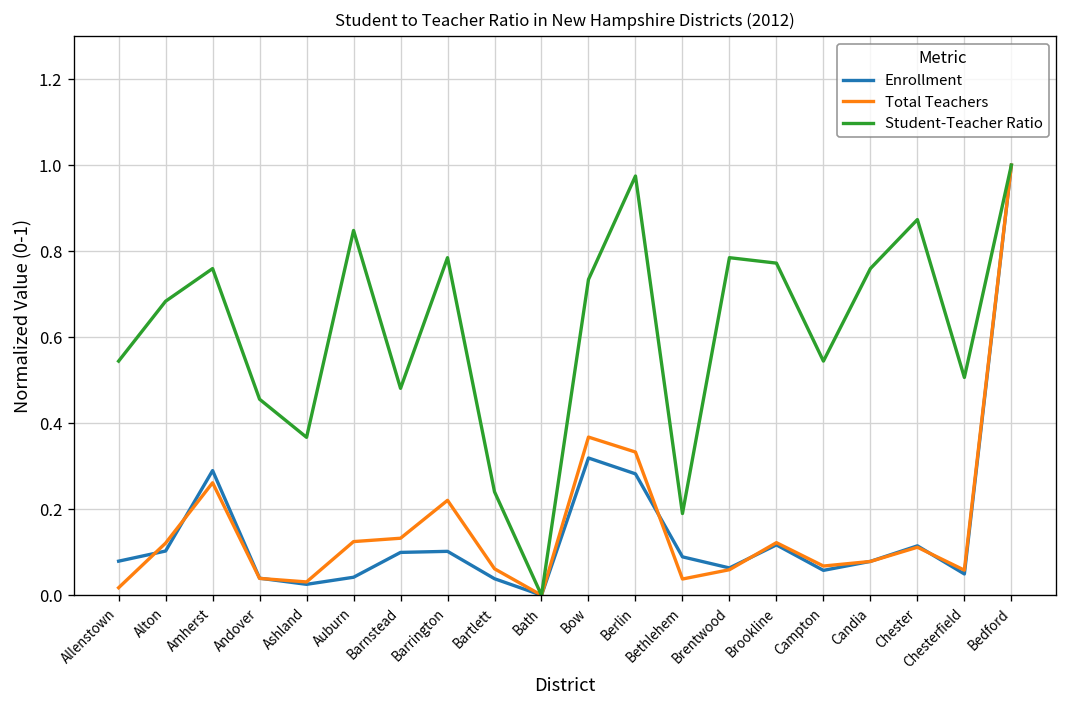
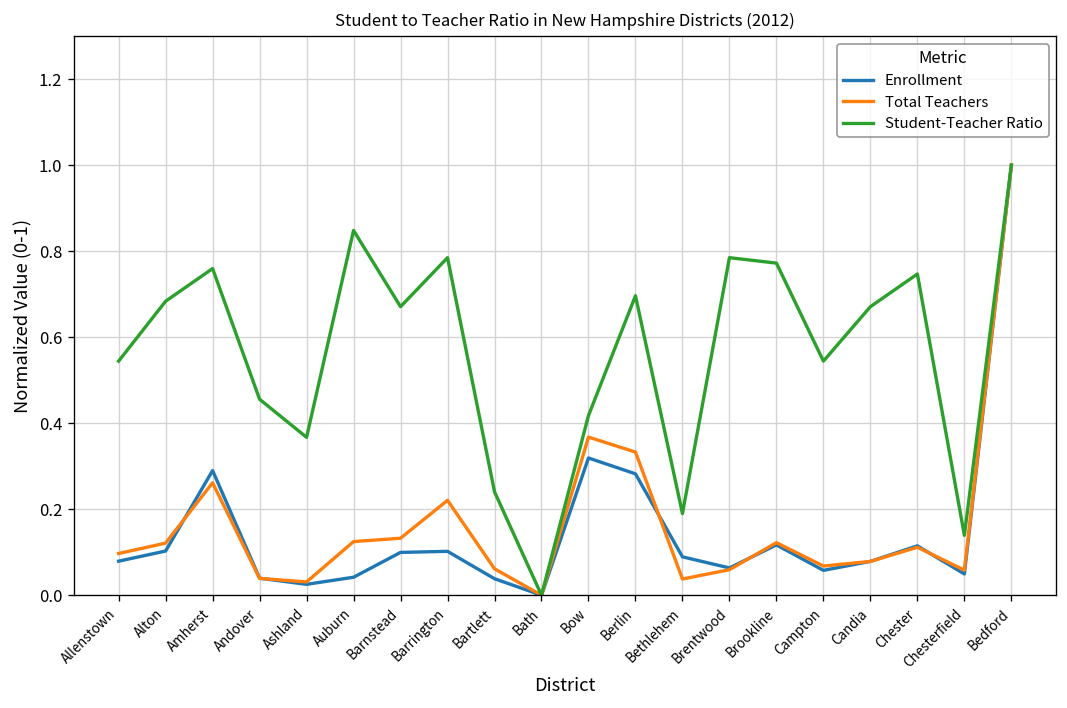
  {
    "Enrollment": {
      "Allenstown": 0.08,
      "Alton": 0.10,
      "Amherst": 0.29,
      "Auburn": 0.04,
      "Barnstead": 0.10,
      "Barrington": 0.10,
      "Bartlett": 0.04,
      "Bow": 0.32,
      "Berlin": 0.28,
      "Bethlehem": 0.09,
      "Campton": 0.06,
      "Chesterfield": 0.05
    },
    "Total Teachers": {
-     "Allenstown": 0.02,
+     "Allenstown": 0.10,
      "Alton": 0.12,
      "Amherst": 0.26,
      "Auburn": 0.12,
      "Barnstead": 0.13,
      "Barrington": 0.22,
      "Bartlett": 0.06,
      "Bow": 0.37,
      "Berlin": 0.33,
      "Bethlehem": 0.04,
      "Campton": 0.07,
      "Chesterfield": 0.06
    },
    "Student-Teacher Ratio": {
      "Allenstown": 0.54,
      "Alton": 0.68,
      "Amherst": 0.76,
      "Andover": 0.46,
      "Ashland": 0.37,
      "Auburn": 0.85,
-     "Barnstead": 0.48,
+     "Barnstead": 0.67,
      "Barrington": 0.78,
      "Bartlett": 0.24,
-     "Bow": 0.73,
-     "Berlin": 0.97,
+     "Bow": 0.42,
+     "Berlin": 0.70,
      "Bethlehem": 0.19,
      "Brentwood": 0.78,
      "Brookline": 0.77,
      "Campton": 0.54,
-     "Candia": 0.76,
-     "Chester": 0.87,
-     "Chesterfield": 0.51
+     "Candia": 0.67,
+     "Chester": 0.75,
+     "Chesterfield": 0.14
    }
  }
